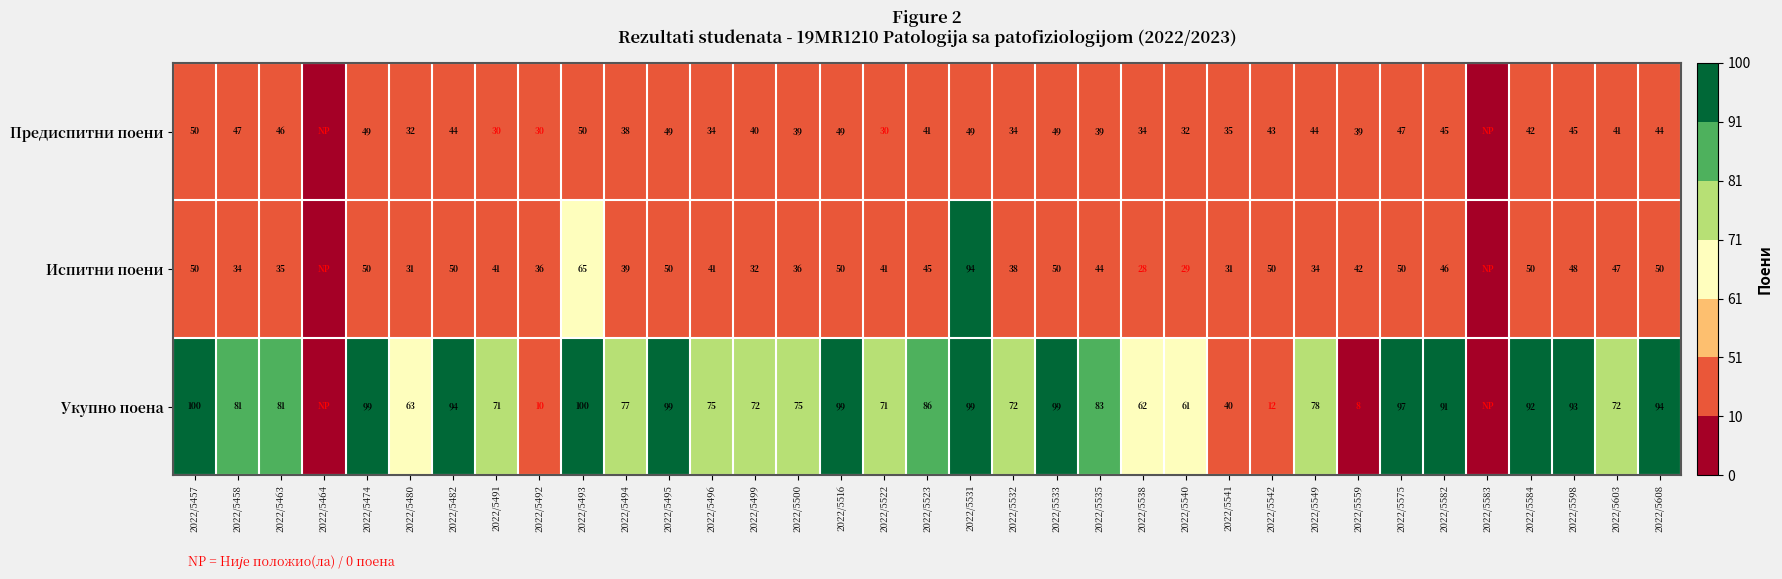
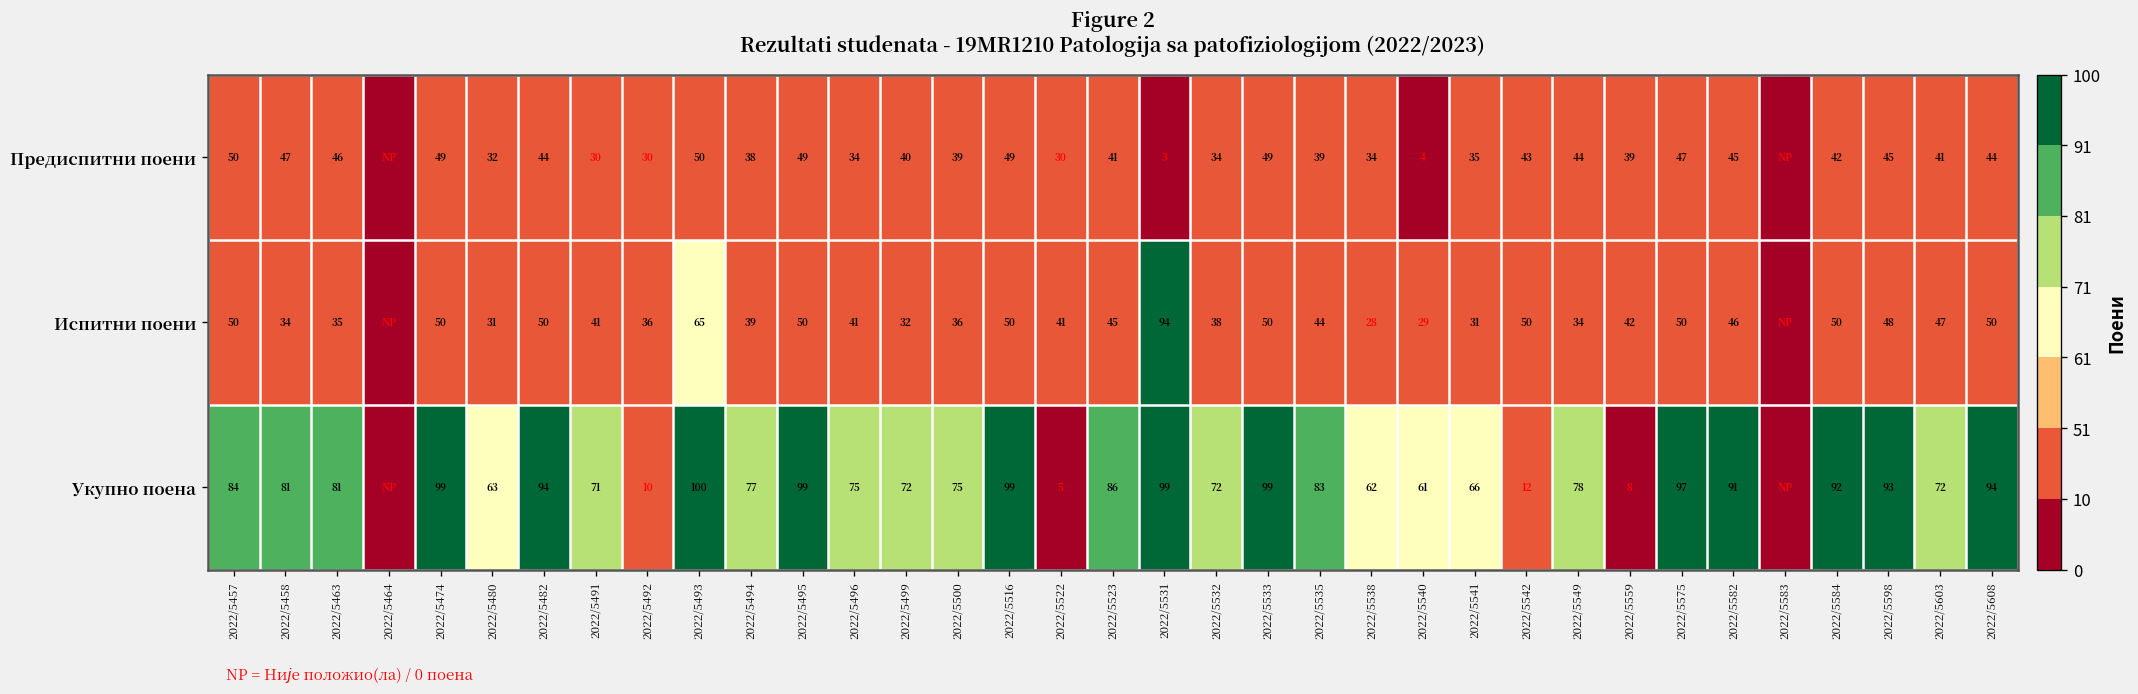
  {
    "Предиспитни поени": {
      "2022/5457": 50,
      "2022/5458": 47,
      "2022/5463": 46,
      "2022/5474": 49,
      "2022/5480": 32,
      "2022/5482": 44,
      "2022/5491": 30,
      "2022/5492": 30,
      "2022/5493": 50,
      "2022/5494": 38,
      "2022/5495": 49,
      "2022/5496": 34,
      "2022/5499": 40,
      "2022/5500": 39,
      "2022/5516": 49,
      "2022/5522": 30,
      "2022/5523": 41,
-     "2022/5531": 49,
+     "2022/5531": 3,
      "2022/5532": 34,
      "2022/5533": 49,
      "2022/5535": 39,
      "2022/5538": 34,
-     "2022/5540": 32,
+     "2022/5540": 4,
      "2022/5541": 35,
      "2022/5542": 43,
      "2022/5549": 44,
      "2022/5559": 39,
      "2022/5575": 47,
      "2022/5582": 45,
      "2022/5584": 42,
      "2022/5598": 45,
      "2022/5603": 41,
      "2022/5608": 44
    },
    "Испитни поени": {
      "2022/5457": 50,
      "2022/5458": 34,
      "2022/5463": 35,
      "2022/5474": 50,
      "2022/5480": 31,
      "2022/5482": 50,
      "2022/5491": 41,
      "2022/5492": 36,
      "2022/5493": 65,
      "2022/5494": 39,
      "2022/5495": 50,
      "2022/5496": 41,
      "2022/5499": 32,
      "2022/5500": 36,
      "2022/5516": 50,
      "2022/5522": 41,
      "2022/5523": 45,
      "2022/5531": 94,
      "2022/5532": 38,
      "2022/5533": 50,
      "2022/5535": 44,
      "2022/5538": 28,
      "2022/5540": 29,
      "2022/5541": 31,
      "2022/5542": 50,
      "2022/5549": 34,
      "2022/5559": 42,
      "2022/5575": 50,
      "2022/5582": 46,
      "2022/5584": 50,
      "2022/5598": 48,
      "2022/5603": 47,
      "2022/5608": 50
    },
    "Укупно поена": {
-     "2022/5457": 100,
+     "2022/5457": 84,
      "2022/5458": 81,
      "2022/5463": 81,
      "2022/5474": 99,
      "2022/5480": 63,
      "2022/5482": 94,
      "2022/5491": 71,
      "2022/5492": 10,
      "2022/5493": 100,
      "2022/5494": 77,
      "2022/5495": 99,
      "2022/5496": 75,
      "2022/5499": 72,
      "2022/5500": 75,
      "2022/5516": 99,
-     "2022/5522": 71,
+     "2022/5522": 5,
      "2022/5523": 86,
      "2022/5531": 99,
      "2022/5532": 72,
      "2022/5533": 99,
      "2022/5535": 83,
      "2022/5538": 62,
      "2022/5540": 61,
-     "2022/5541": 40,
+     "2022/5541": 66,
      "2022/5542": 12,
      "2022/5549": 78,
      "2022/5559": 8,
      "2022/5575": 97,
      "2022/5582": 91,
      "2022/5584": 92,
      "2022/5598": 93,
      "2022/5603": 72,
      "2022/5608": 94
    }
  }
